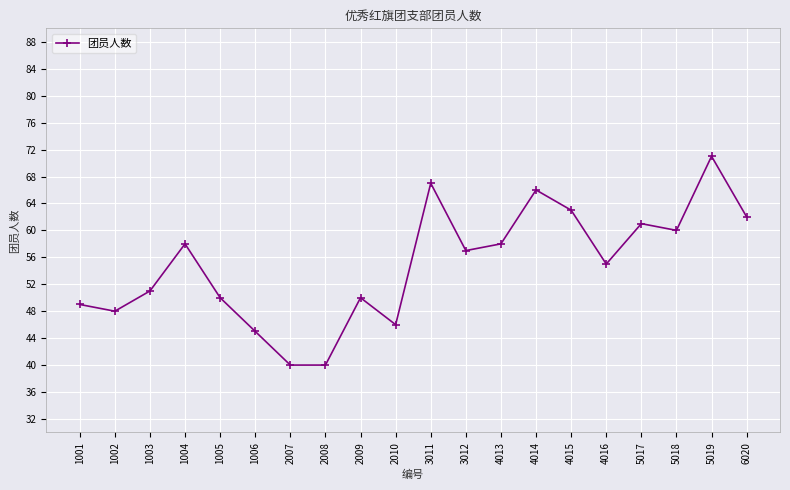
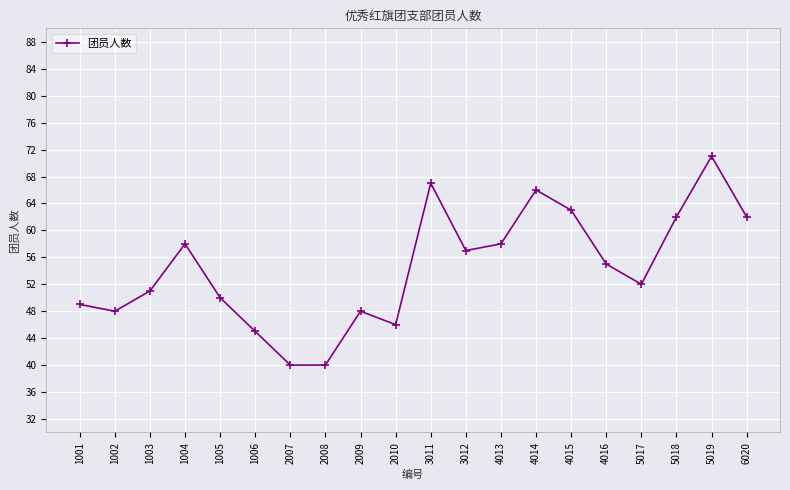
  {
    "1001": 49,
    "1002": 48,
    "1003": 51,
    "1004": 58,
    "1005": 50,
    "1006": 45,
    "2007": 40,
    "2008": 40,
-   "2009": 50,
+   "2009": 48,
    "2010": 46,
    "3011": 67,
    "3012": 57,
    "4013": 58,
    "4014": 66,
    "4015": 63,
    "4016": 55,
-   "5017": 61,
-   "5018": 60,
+   "5017": 52,
+   "5018": 62,
    "5019": 71,
    "6020": 62
  }
